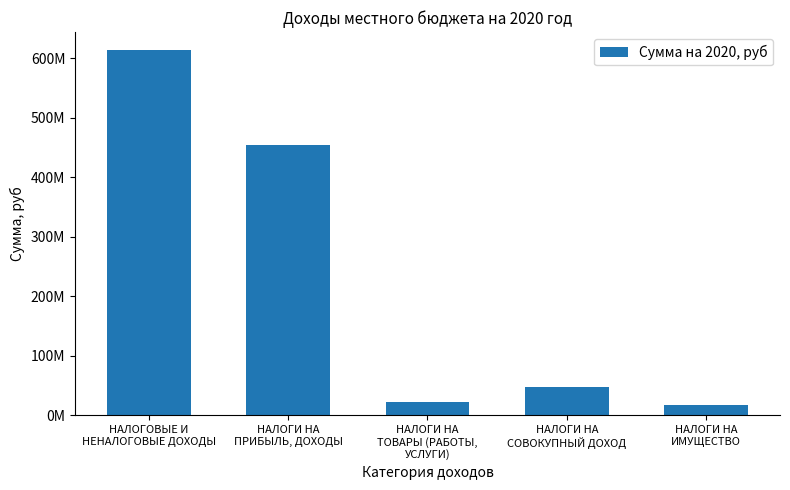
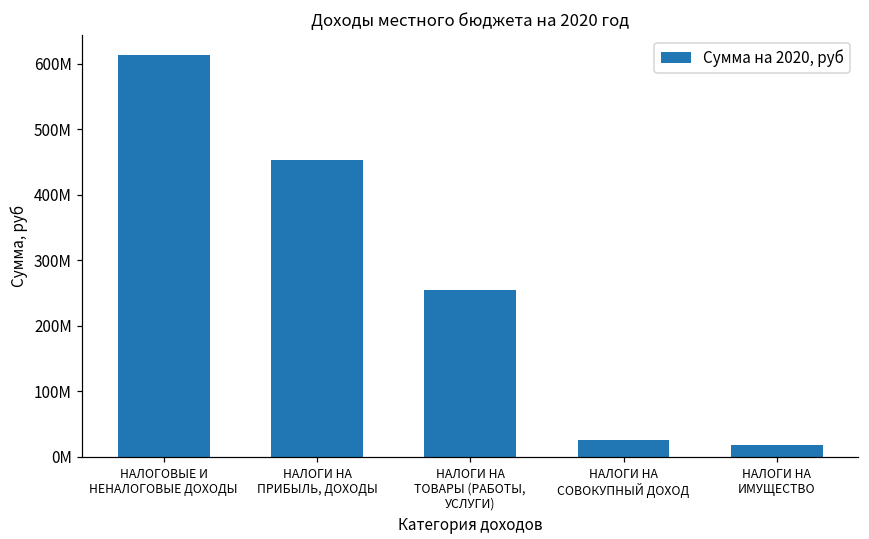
  {
    "НАЛОГОВЫЕ И НЕНАЛОГОВЫЕ ДОХОДЫ": 610000000,
    "НАЛОГИ НА ПРИБЫЛЬ, ДОХОДЫ": 450000000,
-   "НАЛОГИ НА ТОВАРЫ (РАБОТЫ, УСЛУГИ)": 20000000,
-   "НАЛОГИ НА СОВОКУПНЫЙ ДОХОД": 50000000,
+   "НАЛОГИ НА ТОВАРЫ (РАБОТЫ, УСЛУГИ)": 260000000,
+   "НАЛОГИ НА СОВОКУПНЫЙ ДОХОД": 30000000,
    "НАЛОГИ НА ИМУЩЕСТВО": 20000000
  }
